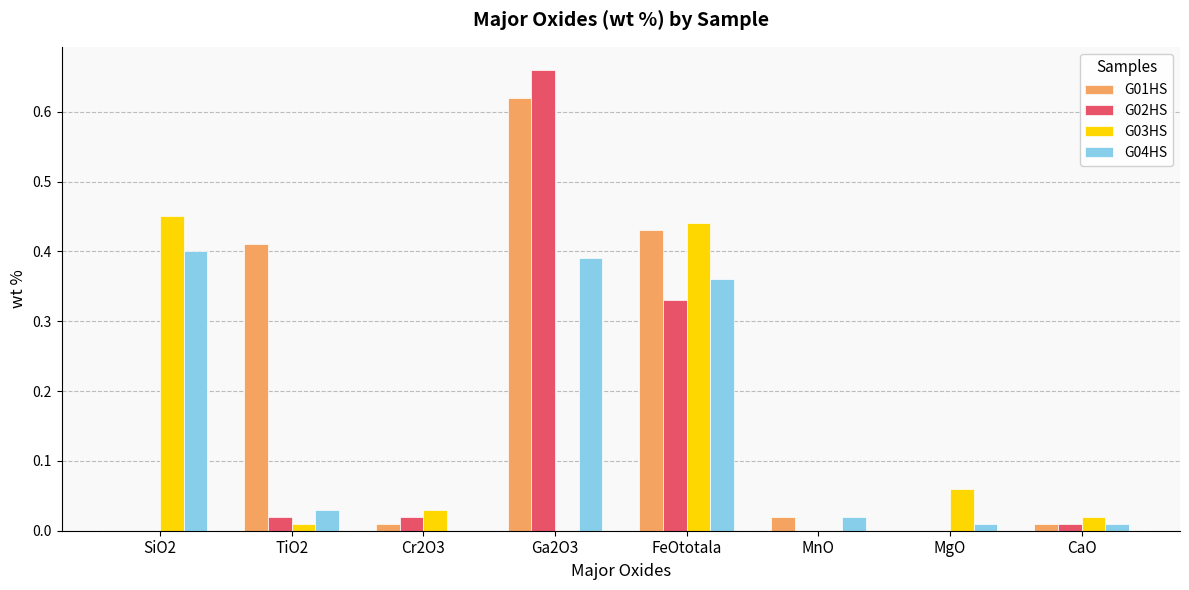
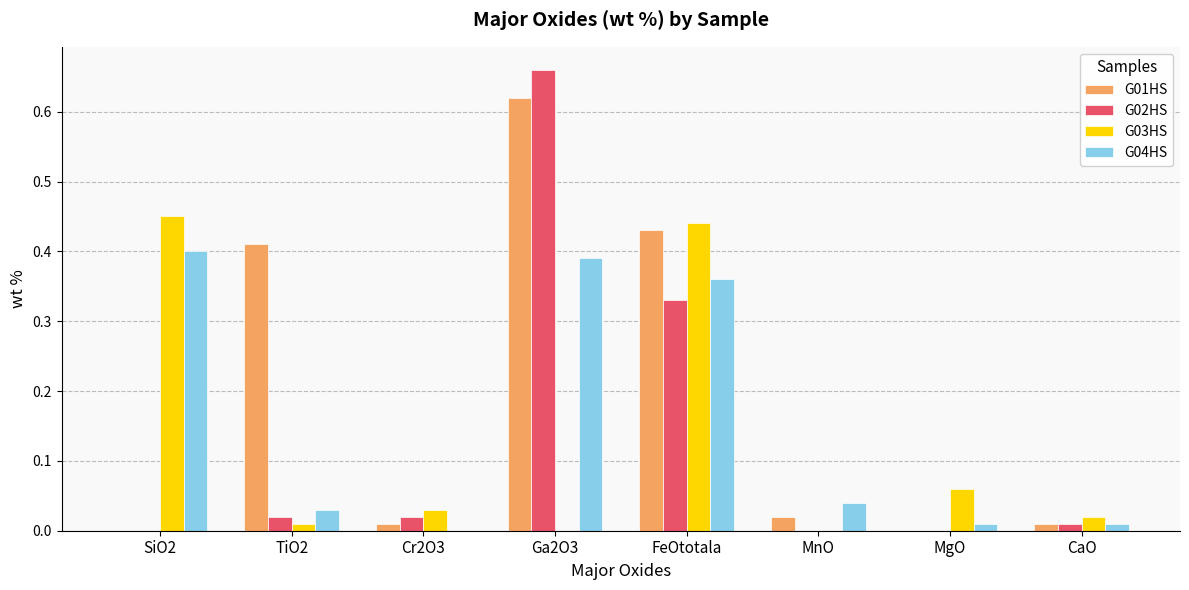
  {
    "G01HS": {
      "SiO2": 0.00,
      "TiO2": 0.41,
      "Cr2O3": 0.01,
      "Ga2O3": 0.62,
      "FeOtotala": 0.43,
      "MnO": 0.02,
      "MgO": 0.00,
      "CaO": 0.01
    },
    "G02HS": {
      "SiO2": 0.00,
      "TiO2": 0.02,
      "Cr2O3": 0.02,
      "Ga2O3": 0.66,
      "FeOtotala": 0.33,
      "MnO": 0.00,
      "MgO": 0.00,
      "CaO": 0.01
    },
    "G03HS": {
      "SiO2": 0.45,
      "TiO2": 0.01,
      "Cr2O3": 0.03,
      "Ga2O3": 0.00,
      "FeOtotala": 0.44,
      "MnO": 0.00,
      "MgO": 0.06,
      "CaO": 0.02
    },
    "G04HS": {
      "SiO2": 0.40,
      "TiO2": 0.03,
      "Cr2O3": 0.00,
      "Ga2O3": 0.39,
      "FeOtotala": 0.36,
-     "MnO": 0.02,
+     "MnO": 0.04,
      "MgO": 0.01,
      "CaO": 0.01
    }
  }
